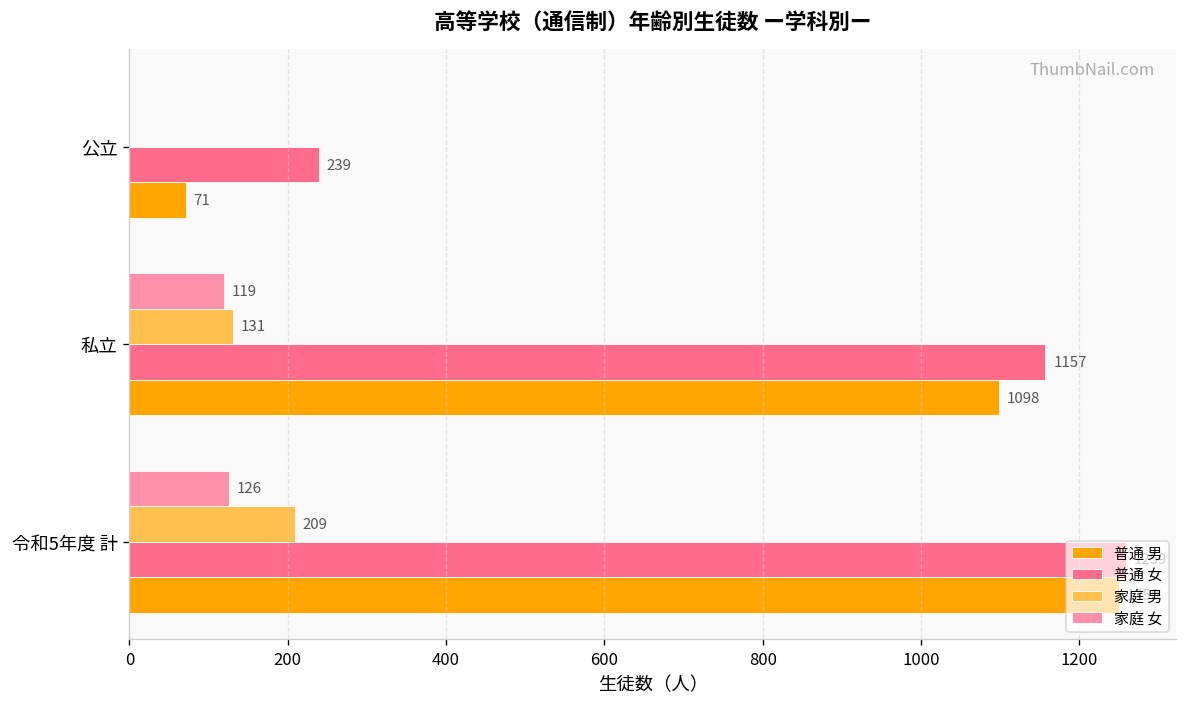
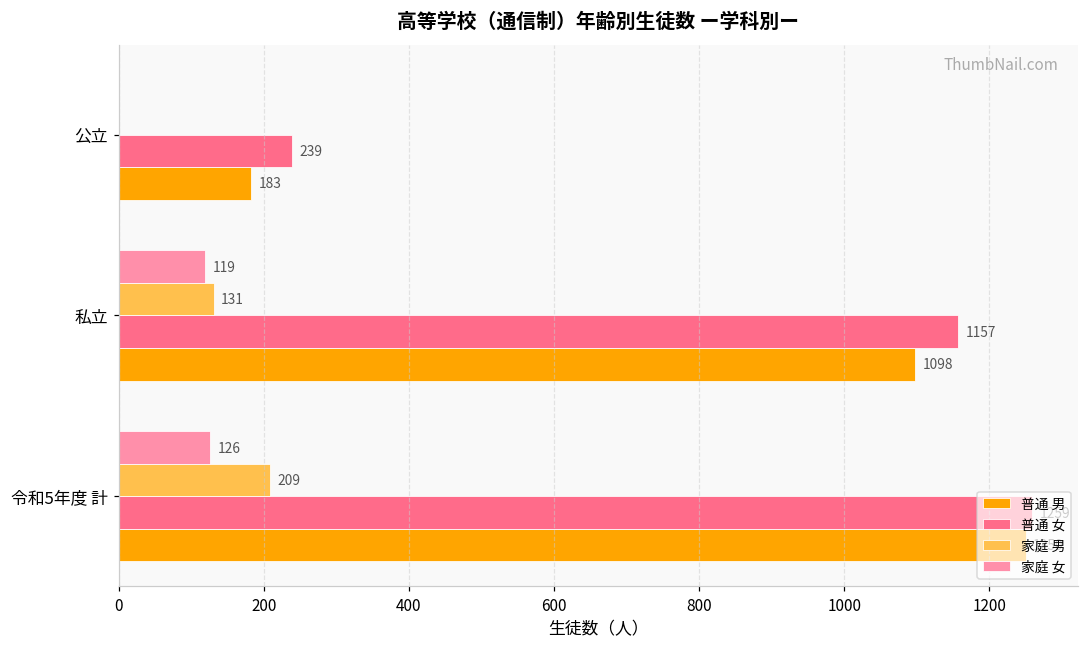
  {
    "普通 男": {
-     "公立": 71,
+     "公立": 183,
      "私立": 1098
    },
    "家庭 男": {
      "私立": 131,
      "令和5年度 計": 209
    }
  }
